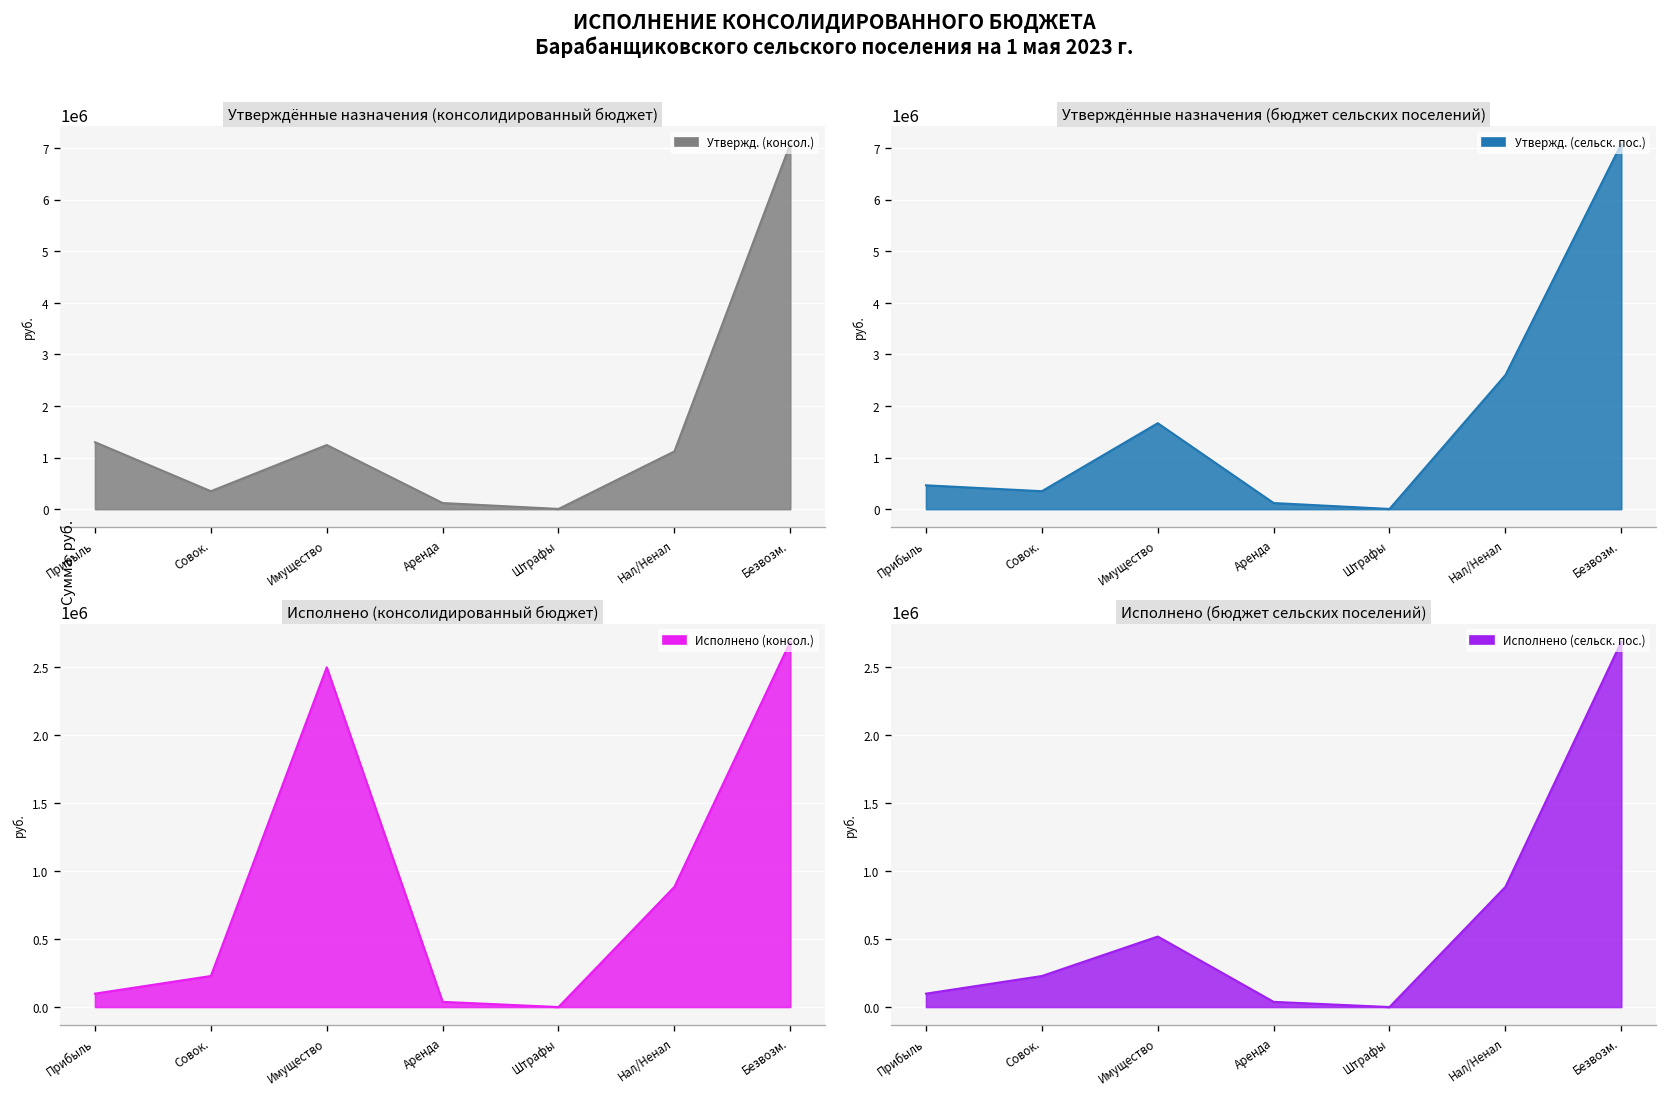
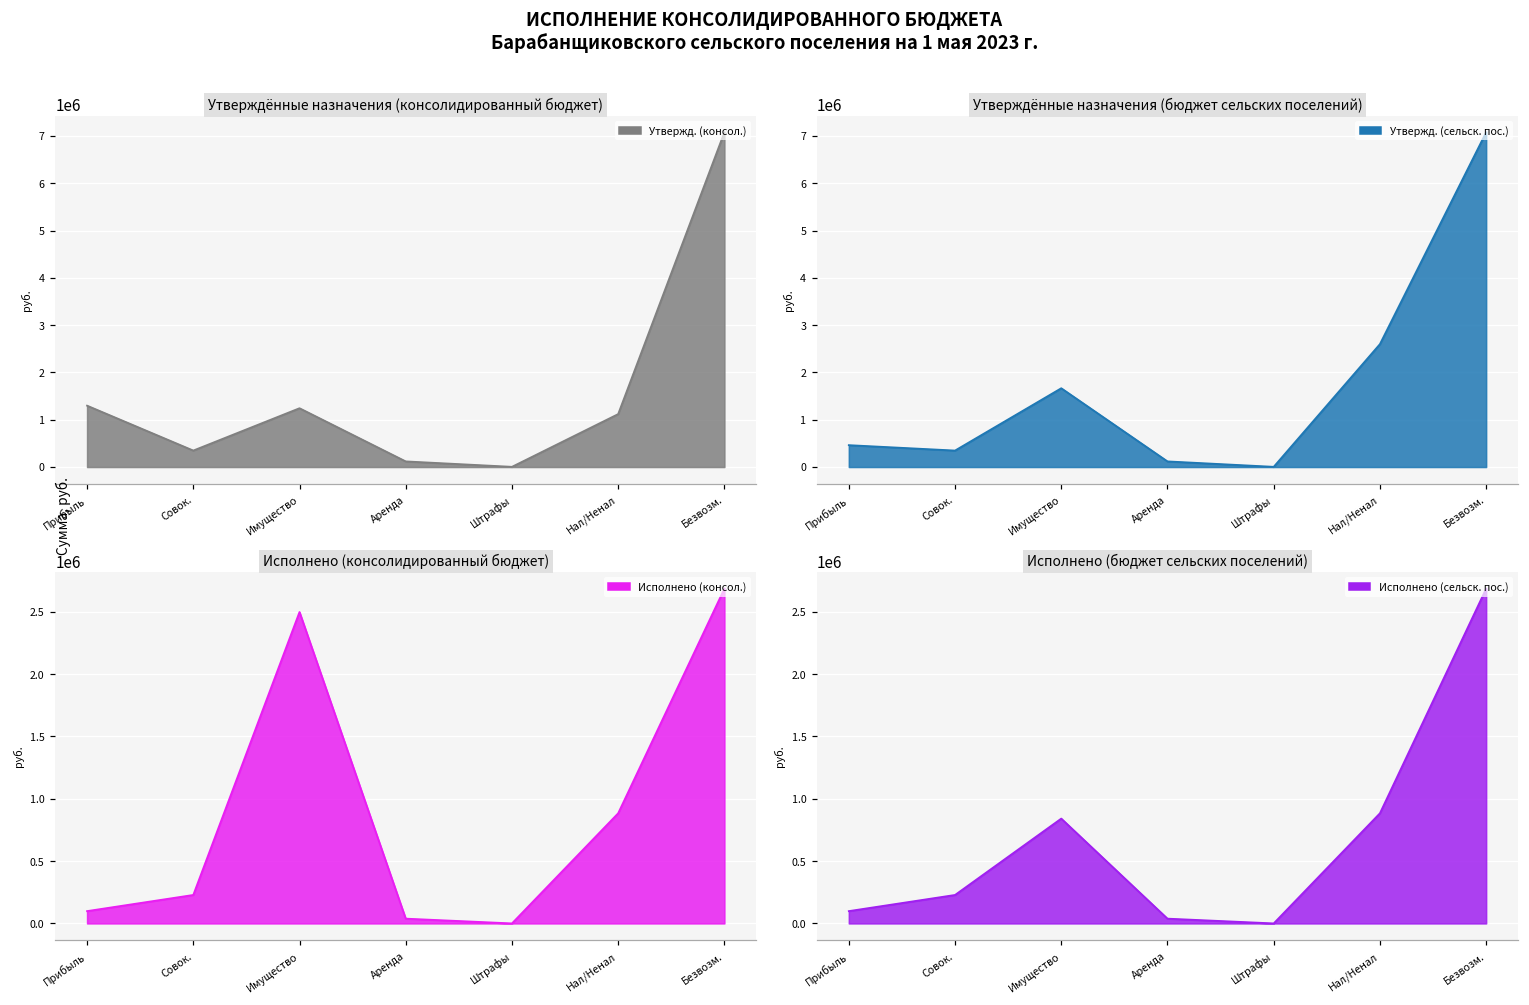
  {
    "Утверждённые назначения (консолидированный бюджет)": {
      "Прибыль": 1300000,
      "Совок.": 300000,
      "Имущество": 1200000,
      "Аренда": 100000,
      "Штрафы": 0,
      "Нал/Ненал": 1100000
    },
    "Утверждённые назначения (бюджет сельских поселений)": {
      "Прибыль": 500000,
      "Совок.": 300000,
      "Имущество": 1700000,
      "Аренда": 100000,
      "Штрафы": 0,
      "Нал/Ненал": 2600000
    },
    "Исполнено (консолидированный бюджет)": {
      "Прибыль": 100000,
      "Совок.": 230000,
      "Имущество": 2500000,
      "Аренда": 40000,
      "Штрафы": 0,
      "Нал/Ненал": 880000
    },
    "Исполнено (бюджет сельских поселений)": {
      "Прибыль": 100000,
      "Совок.": 230000,
-     "Имущество": 520000,
+     "Имущество": 840000,
      "Аренда": 40000,
      "Штрафы": 0,
      "Нал/Ненал": 880000
    }
  }
